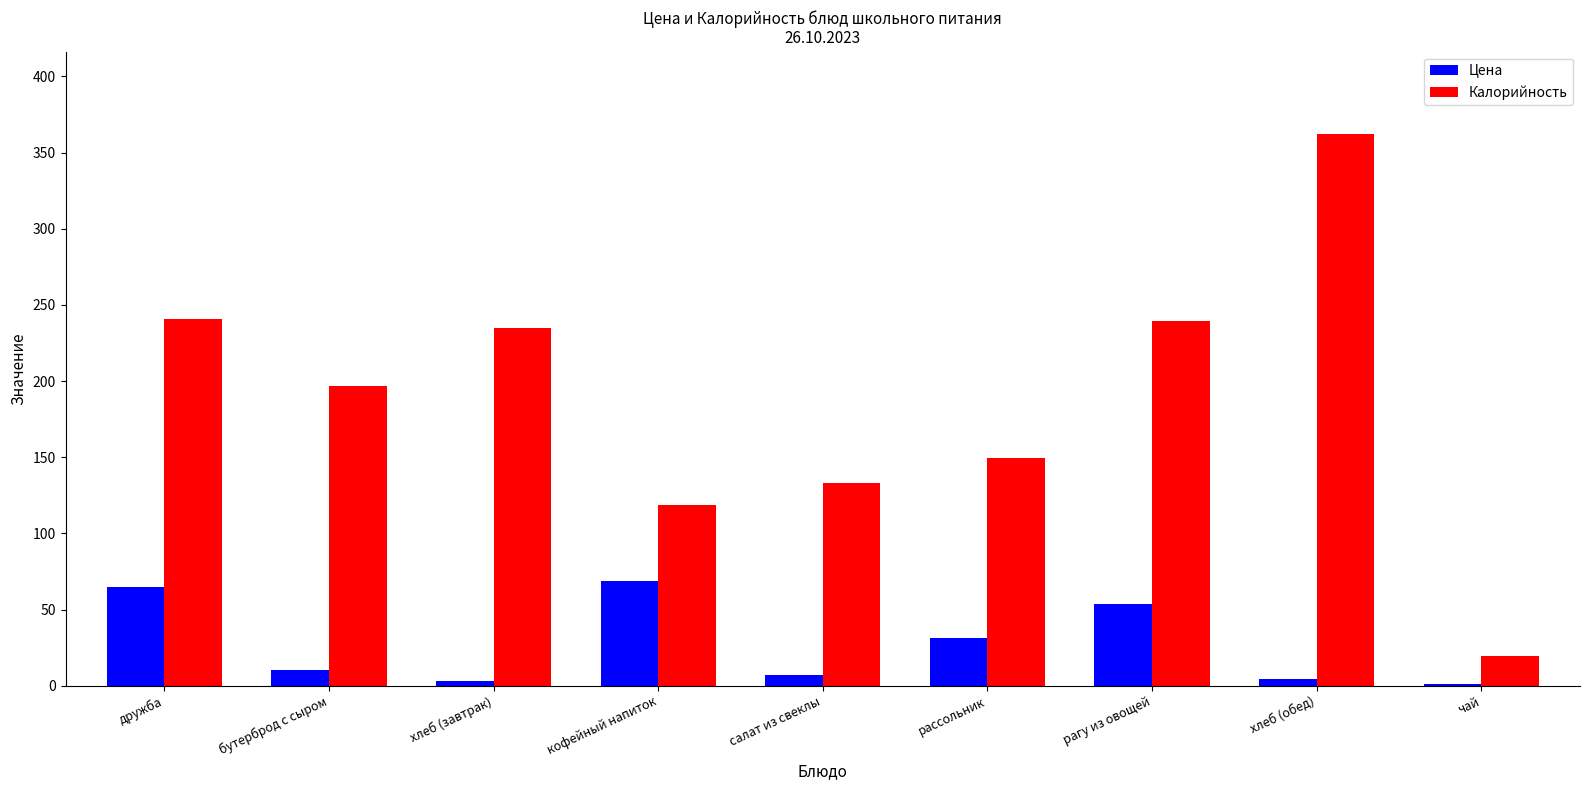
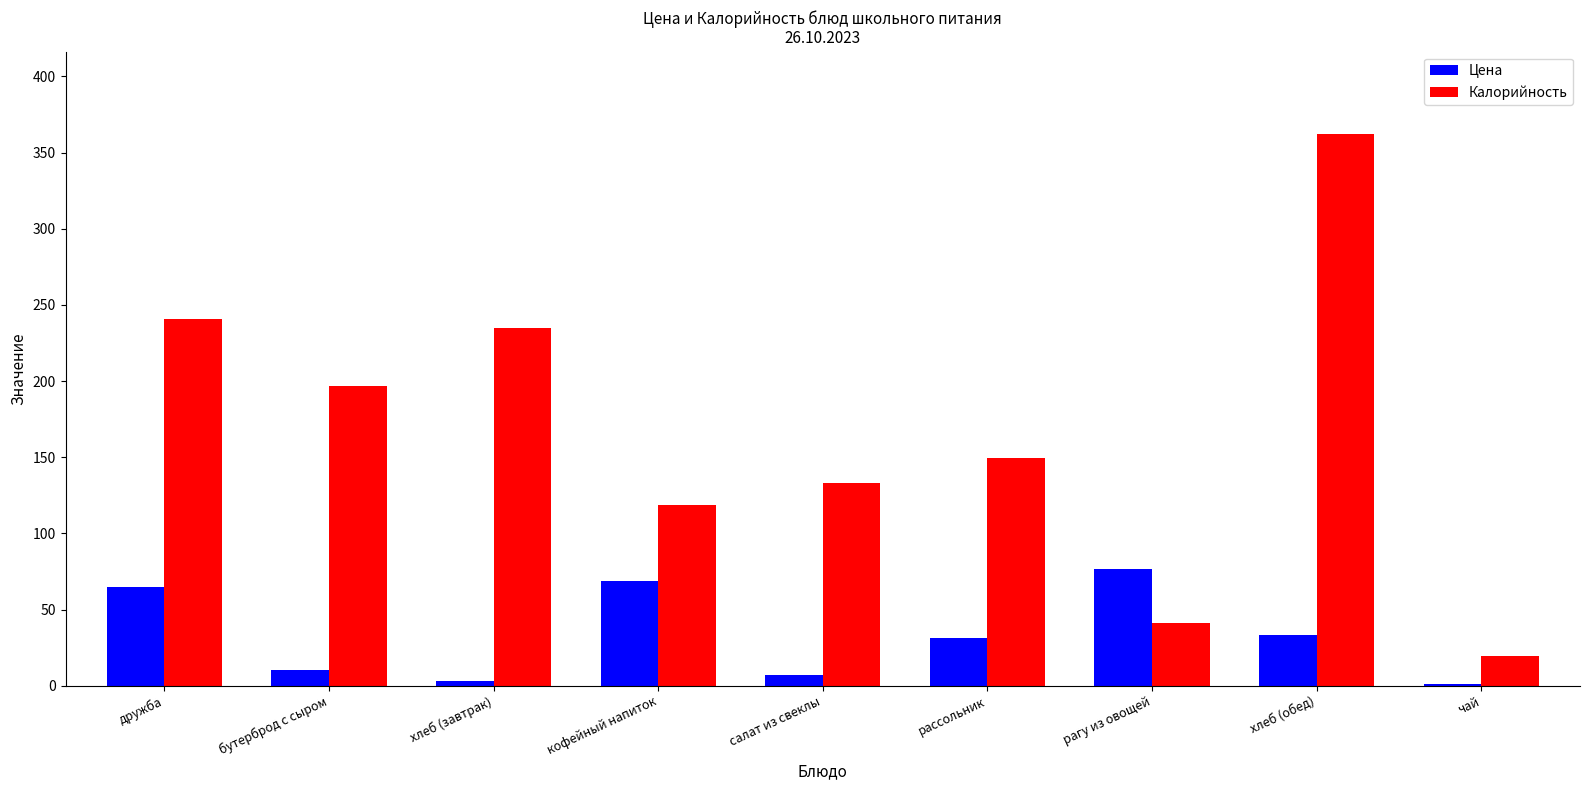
  {
    "Цена": {
      "дружба": 65,
      "бутерброд с сыром": 11,
      "хлеб (завтрак)": 3,
      "кофейный напиток": 69,
      "салат из свеклы": 7,
      "рассольник": 32,
-     "рагу из овощей": 54,
-     "хлеб (обед)": 5
+     "рагу из овощей": 76,
+     "хлеб (обед)": 33
    },
    "Калорийность": {
      "дружба": 241,
      "бутерброд с сыром": 197,
      "хлеб (завтрак)": 235,
      "кофейный напиток": 119,
      "салат из свеклы": 133,
      "рассольник": 150,
-     "рагу из овощей": 240,
+     "рагу из овощей": 41,
      "хлеб (обед)": 362,
      "чай": 20
    }
  }
